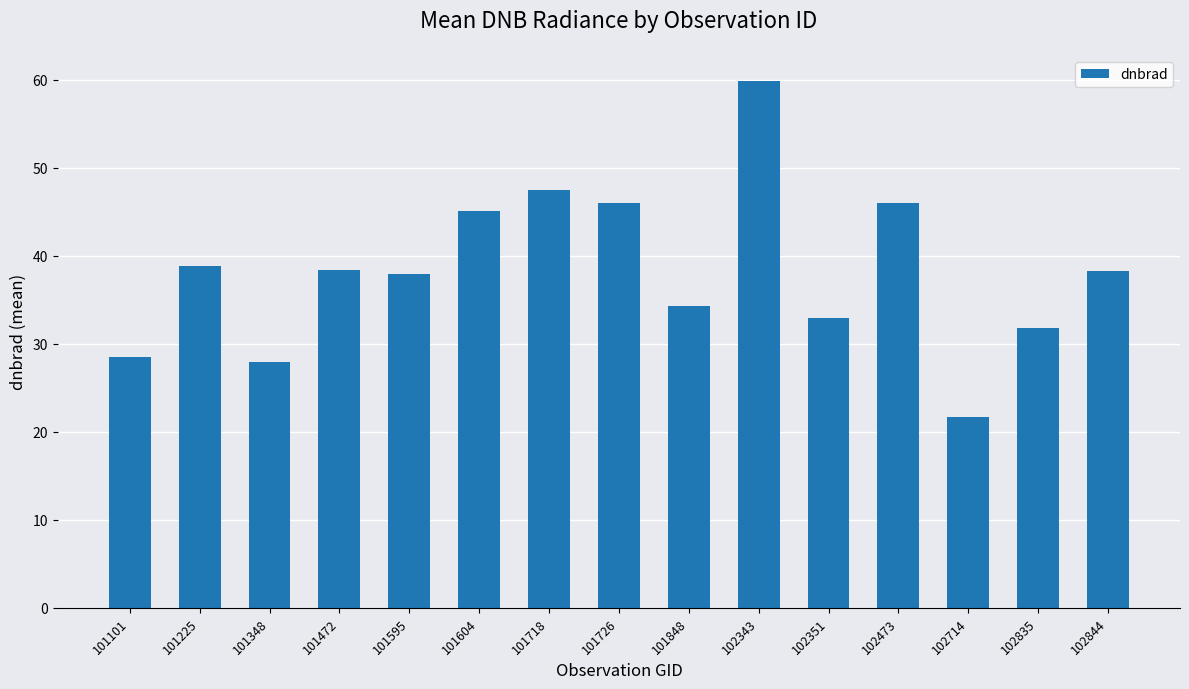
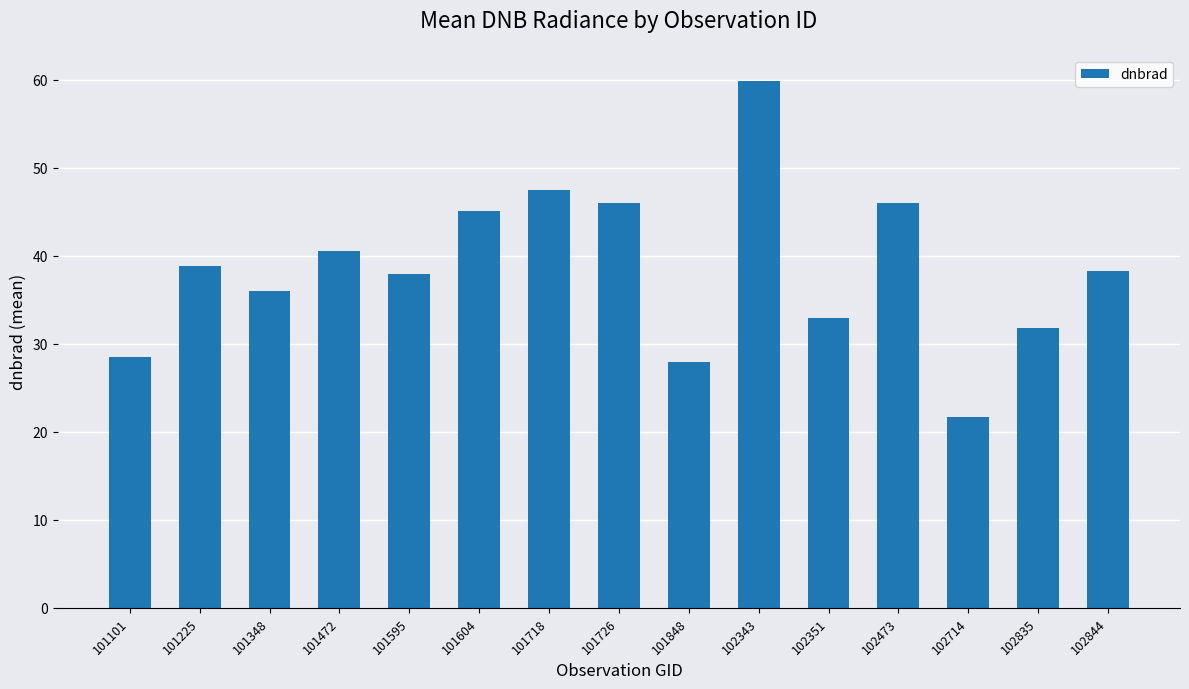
  {
    "101101": 28,
    "101225": 39,
-   "101348": 28,
-   "101472": 38,
+   "101348": 36,
+   "101472": 41,
    "101595": 38,
    "101604": 45,
    "101718": 47,
    "101726": 46,
-   "101848": 34,
+   "101848": 28,
    "102343": 60,
    "102351": 33,
    "102473": 46,
    "102714": 22,
    "102835": 32,
    "102844": 38
  }
